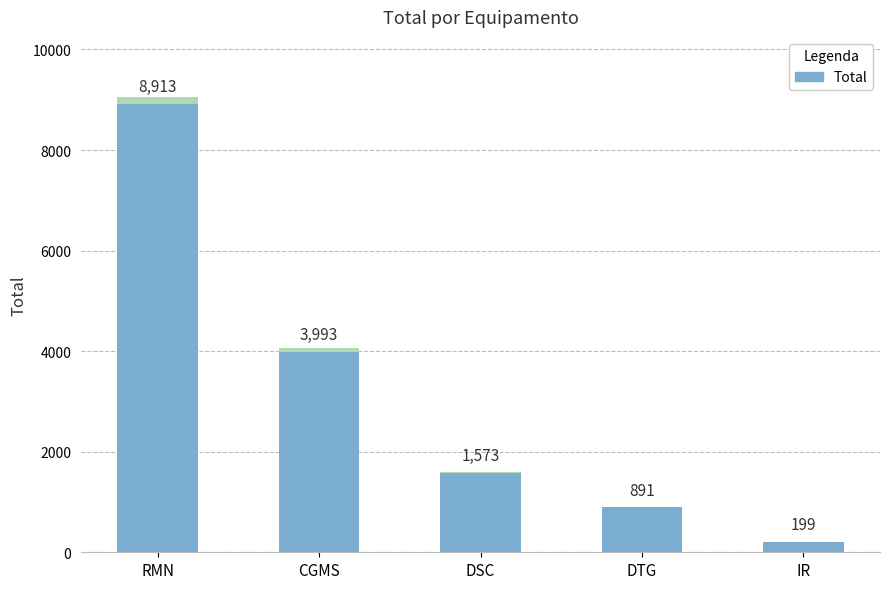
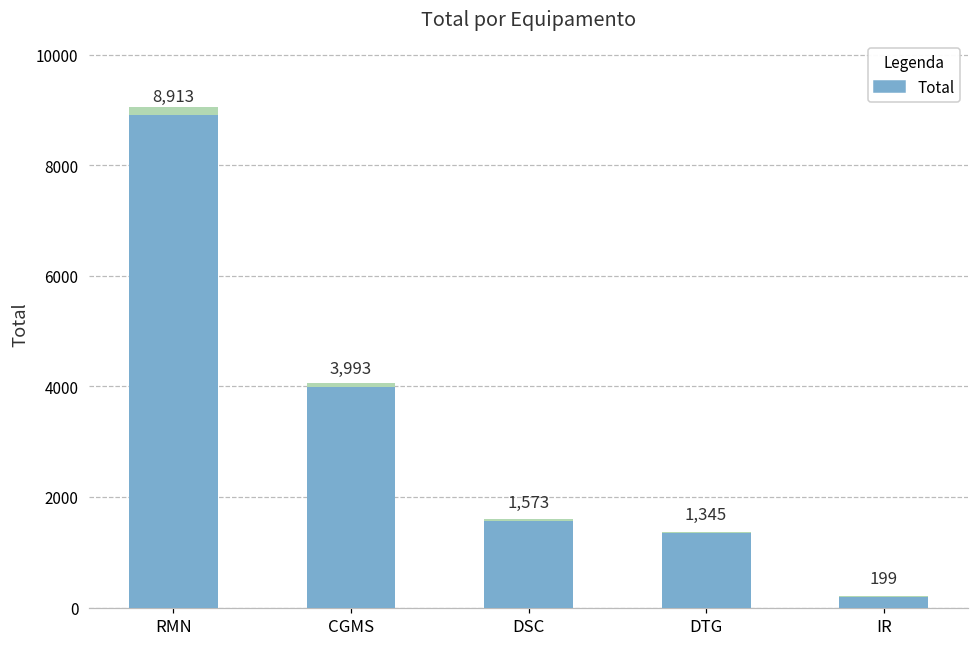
  {
    "Total": {
      "RMN": "8,913",
      "CGMS": "3,993",
      "DSC": "1,573",
-     "DTG": "891",
+     "DTG": "1,345",
      "IR": "199"
    }
  }
